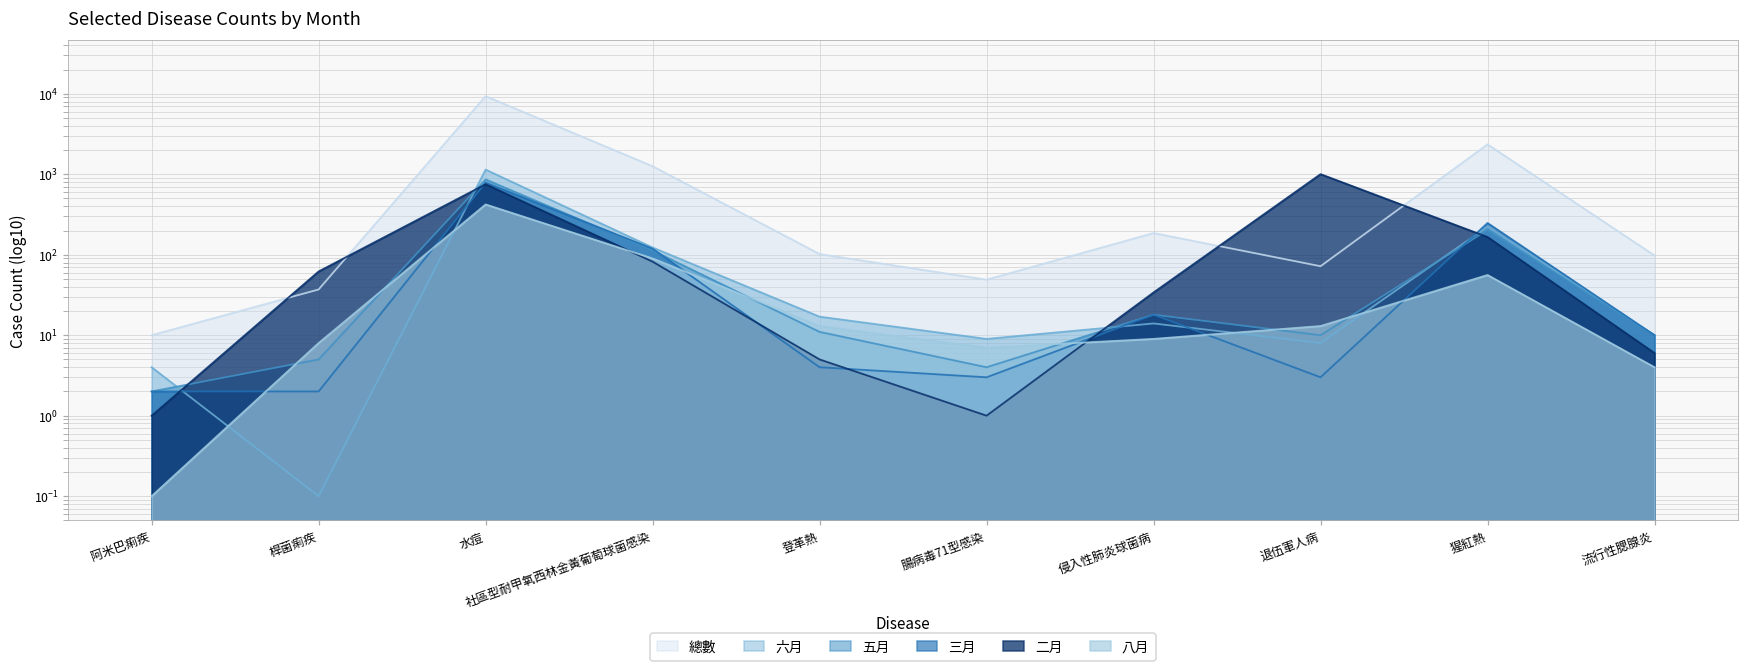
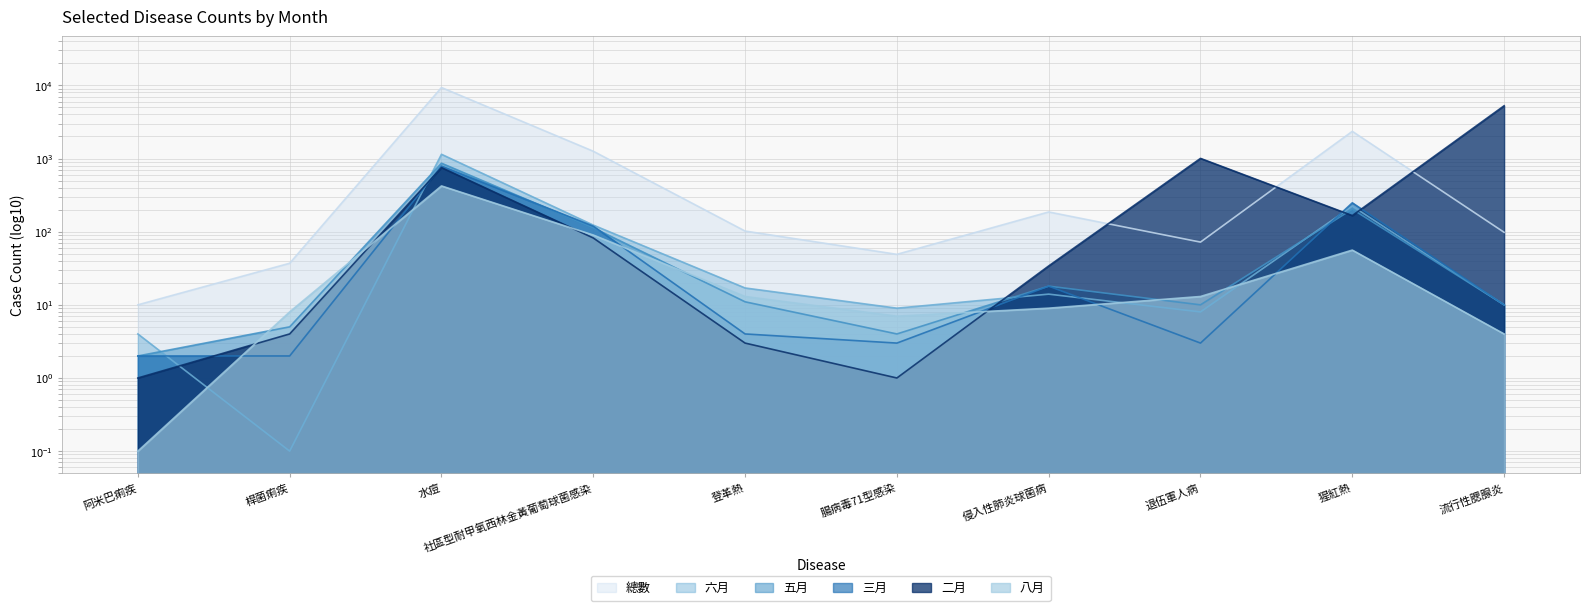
  {
    "二月": {
      "阿米巴痢疾": 1,
-     "桿菌痢疾": 60,
+     "桿菌痢疾": 4,
      "社區型耐甲氧西林金黃葡萄球菌感染": 80,
-     "登革熱": 5,
+     "登革熱": 3,
      "腸病毒71型感染": 1,
      "侵入性肺炎球菌病": 30,
      "退伍軍人病": 1000,
      "猩紅熱": 170,
-     "流行性腮腺炎": 6
+     "流行性腮腺炎": 5000
    }
  }
